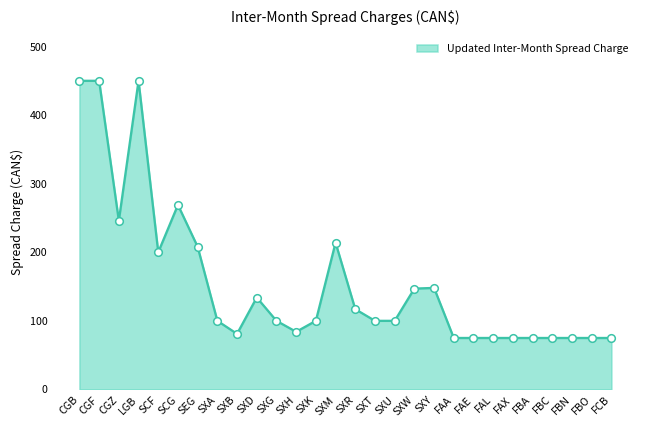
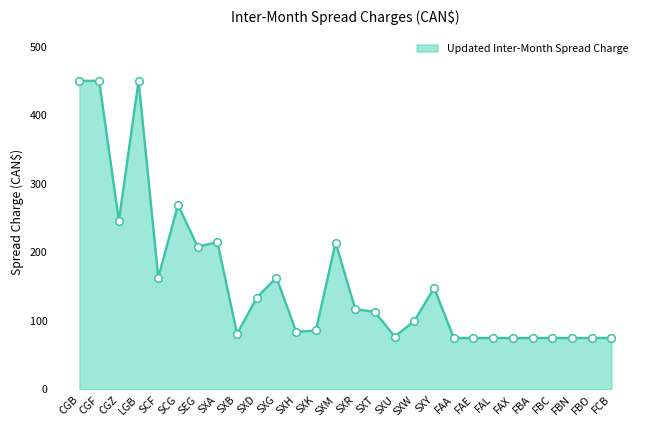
  {
    "CGB": 450,
    "CGF": 450,
    "CGZ": 250,
    "LGB": 450,
-   "SCF": 200,
+   "SCF": 160,
    "SCG": 270,
    "SEG": 210,
-   "SXA": 100,
+   "SXA": 220,
    "SXB": 80,
    "SXD": 130,
-   "SXG": 100,
+   "SXG": 160,
    "SXH": 80,
-   "SXK": 100,
+   "SXK": 90,
    "SXM": 210,
    "SXR": 120,
-   "SXT": 100,
-   "SXU": 100,
-   "SXW": 150,
+   "SXT": 110,
+   "SXU": 80,
+   "SXW": 100,
    "SXY": 150,
    "FAA": 80,
    "FAE": 80,
    "FAL": 80,
    "FAX": 80,
    "FBA": 80,
    "FBC": 80,
    "FBN": 80,
    "FBO": 80,
    "FCB": 80
  }
